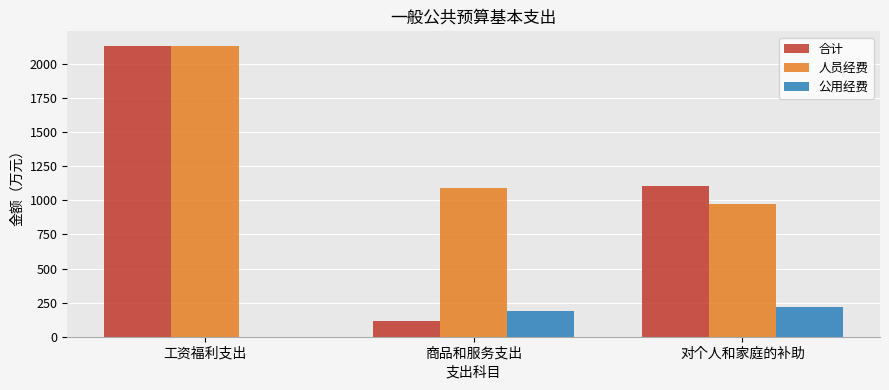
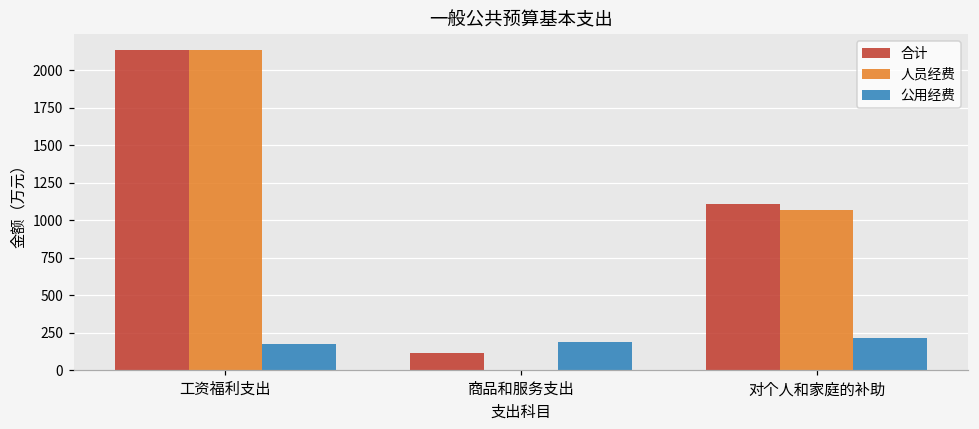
  {
    "合计": {
      "工资福利支出": 2130,
      "商品和服务支出": 120,
      "对个人和家庭的补助": 1110
    },
    "人员经费": {
      "工资福利支出": 2130,
-     "商品和服务支出": 1090,
-     "对个人和家庭的补助": 980
+     "商品和服务支出": 0,
+     "对个人和家庭的补助": 1070
    },
    "公用经费": {
-     "工资福利支出": 0,
+     "工资福利支出": 180,
      "商品和服务支出": 190,
      "对个人和家庭的补助": 220
    }
  }
